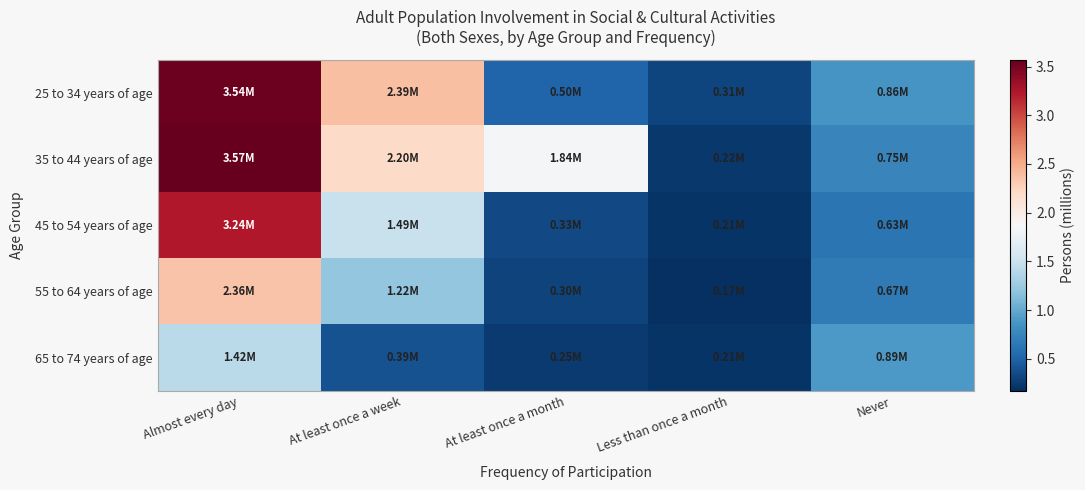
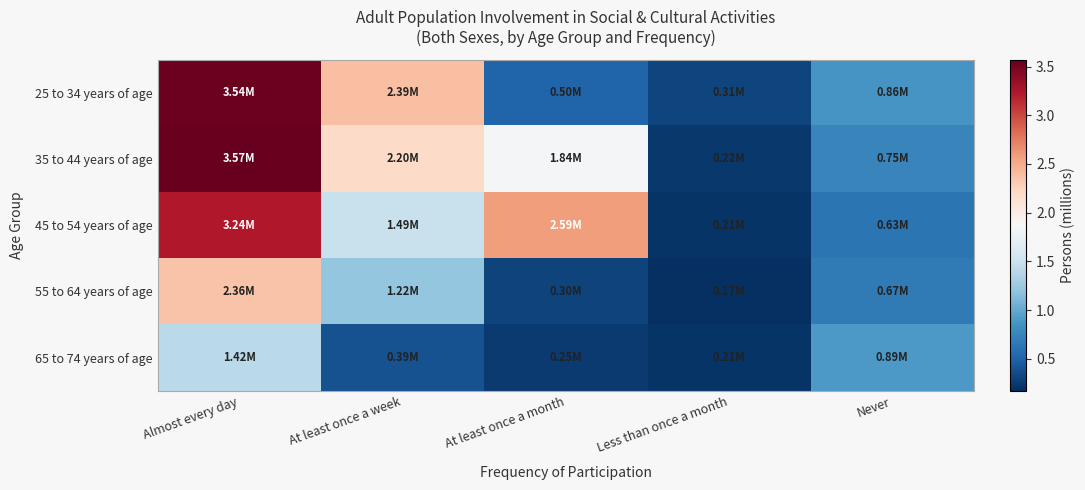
  {
    "25 to 34 years of age": {
      "Almost every day": "3.54M",
      "At least once a week": "2.39M",
      "At least once a month": "0.50M",
      "Less than once a month": "0.31M",
      "Never": "0.86M"
    },
    "35 to 44 years of age": {
      "Almost every day": "3.57M",
      "At least once a week": "2.20M",
      "At least once a month": "1.84M",
      "Less than once a month": "0.22M",
      "Never": "0.75M"
    },
    "45 to 54 years of age": {
      "Almost every day": "3.24M",
      "At least once a week": "1.49M",
-     "At least once a month": "0.33M",
+     "At least once a month": "2.59M",
      "Less than once a month": "0.21M",
      "Never": "0.63M"
    },
    "55 to 64 years of age": {
      "Almost every day": "2.36M",
      "At least once a week": "1.22M",
      "At least once a month": "0.30M",
      "Less than once a month": "0.17M",
      "Never": "0.67M"
    },
    "65 to 74 years of age": {
      "Almost every day": "1.42M",
      "At least once a week": "0.39M",
      "At least once a month": "0.25M",
      "Less than once a month": "0.21M",
      "Never": "0.89M"
    }
  }
